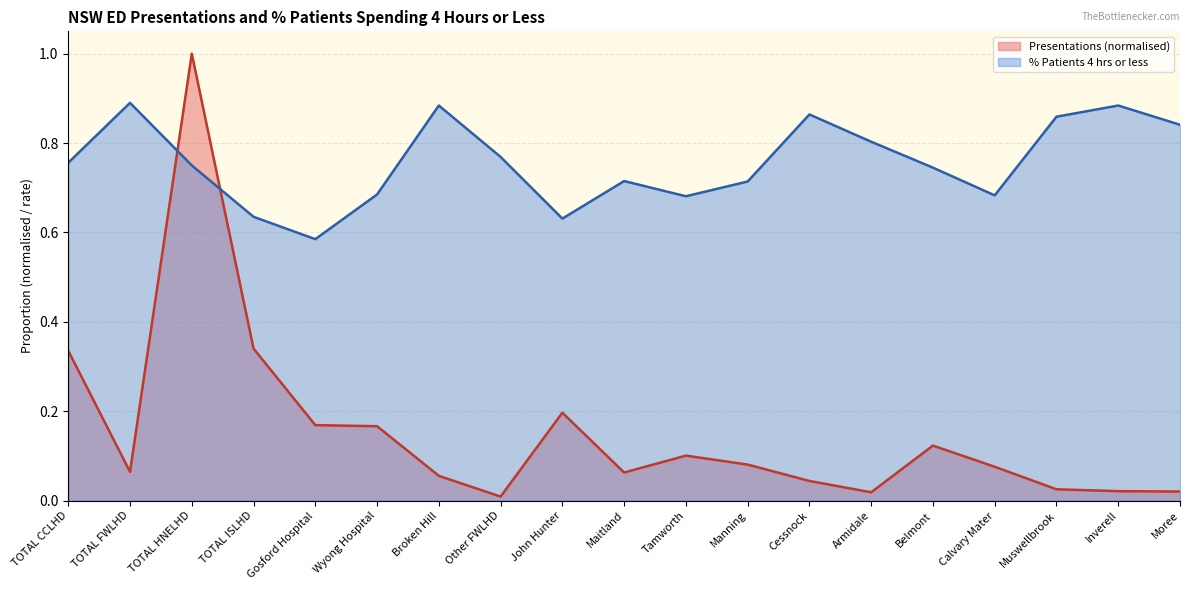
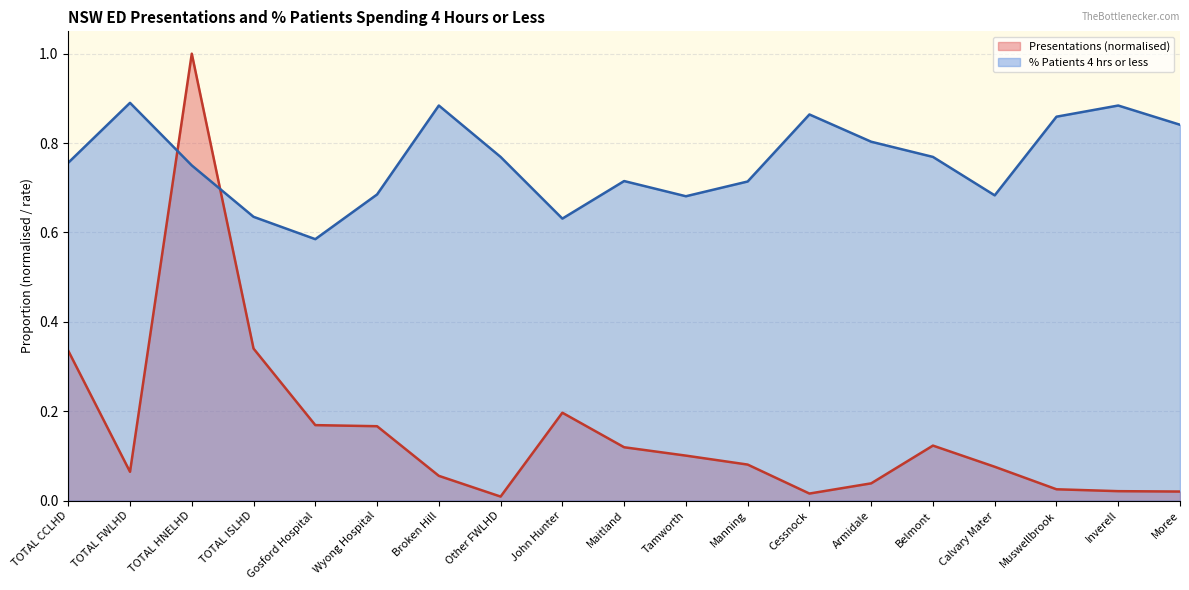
  {
    "Presentations (normalised)": {
      "TOTAL CCLHD": 0.34,
      "TOTAL FWLHD": 0.06,
      "TOTAL HNELHD": 1.00,
      "TOTAL ISLHD": 0.34,
      "Gosford Hospital": 0.17,
      "Wyong Hospital": 0.17,
      "Broken Hill": 0.06,
      "Other FWLHD": 0.01,
      "John Hunter": 0.20,
-     "Maitland": 0.06,
+     "Maitland": 0.12,
      "Tamworth": 0.10,
      "Manning": 0.08,
-     "Cessnock": 0.04,
-     "Armidale": 0.02,
+     "Cessnock": 0.02,
+     "Armidale": 0.04,
      "Belmont": 0.12,
      "Calvary Mater": 0.08,
      "Muswellbrook": 0.03,
      "Inverell": 0.02,
      "Moree": 0.02
    },
    "% Patients 4 hrs or less": {
      "TOTAL CCLHD": 0.76,
      "TOTAL FWLHD": 0.89,
      "TOTAL HNELHD": 0.75,
      "TOTAL ISLHD": 0.64,
      "Gosford Hospital": 0.59,
      "Wyong Hospital": 0.69,
      "Broken Hill": 0.88,
      "Other FWLHD": 0.77,
      "John Hunter": 0.63,
      "Maitland": 0.72,
      "Tamworth": 0.68,
      "Manning": 0.71,
      "Cessnock": 0.86,
      "Armidale": 0.80,
-     "Belmont": 0.75,
+     "Belmont": 0.77,
      "Calvary Mater": 0.68,
      "Muswellbrook": 0.86,
      "Inverell": 0.88,
      "Moree": 0.84
    }
  }
